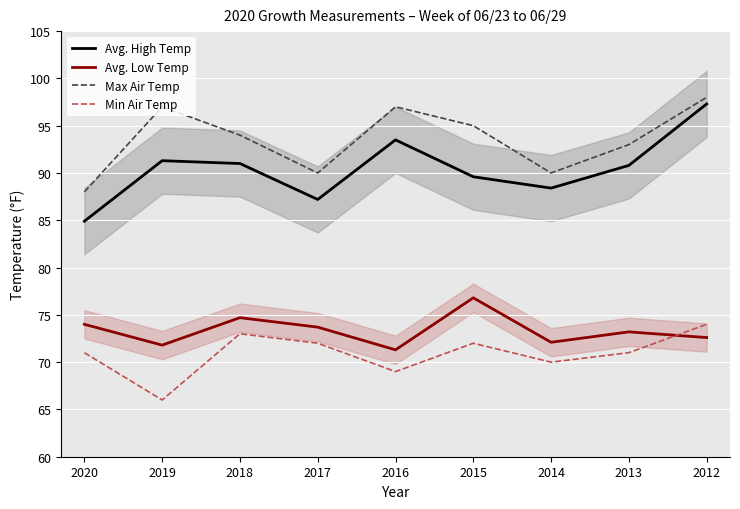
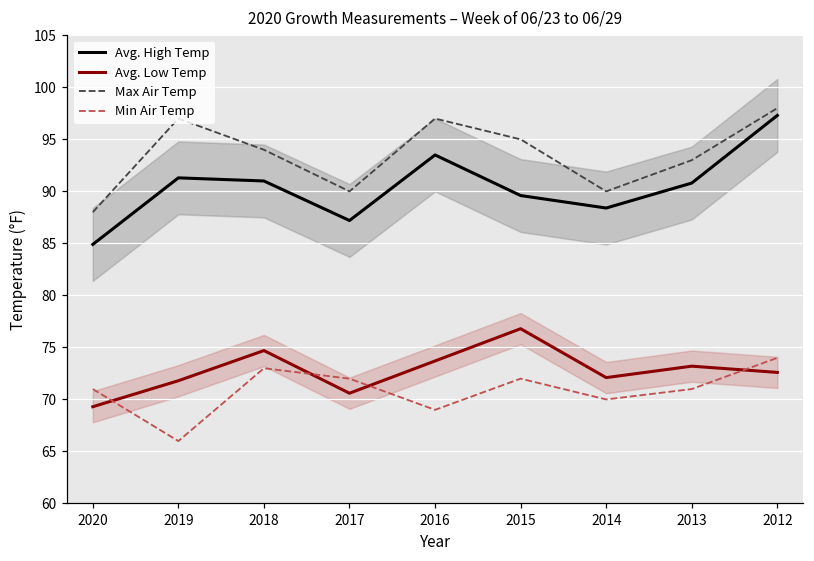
  {
    "Avg. High Temp": {
      "2020": 85,
      "2019": 91,
      "2018": 91,
      "2017": 87,
      "2016": 94,
      "2015": 90,
      "2014": 88,
      "2013": 91,
      "2012": 97
    },
    "Avg. Low Temp": {
-     "2020": 74,
+     "2020": 69,
      "2019": 72,
      "2018": 75,
-     "2017": 74,
-     "2016": 71,
+     "2017": 71,
+     "2016": 74,
      "2015": 77,
      "2014": 72,
      "2013": 73,
      "2012": 73
    },
    "Max Air Temp": {
      "2020": 88,
      "2018": 94,
      "2017": 90,
      "2015": 95,
      "2014": 90,
      "2013": 93,
      "2012": 98
    }
  }
